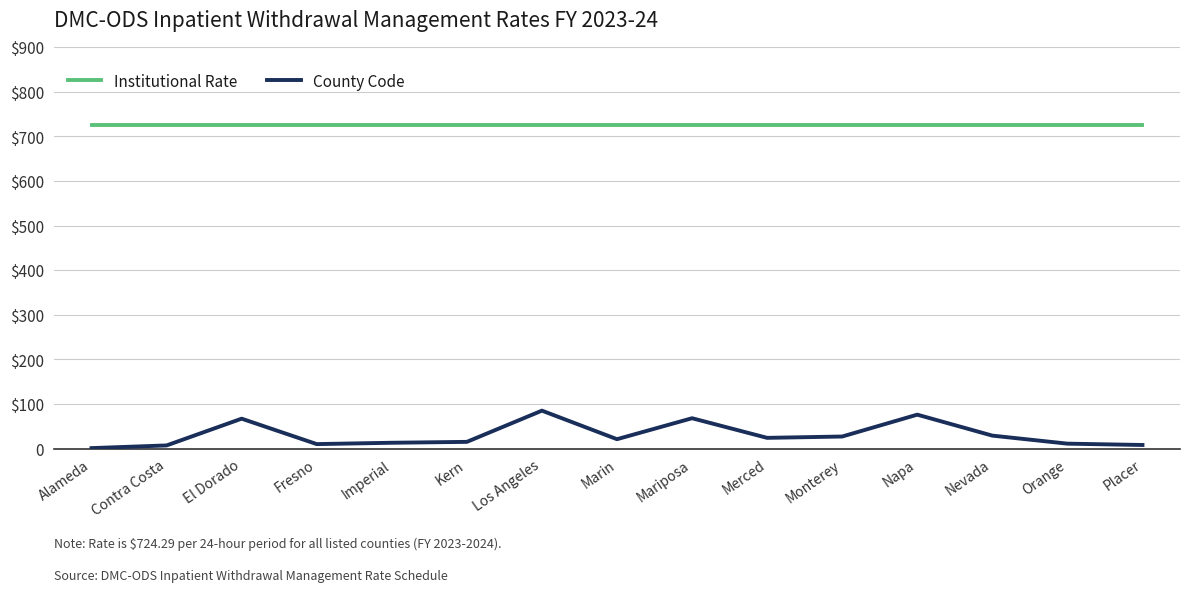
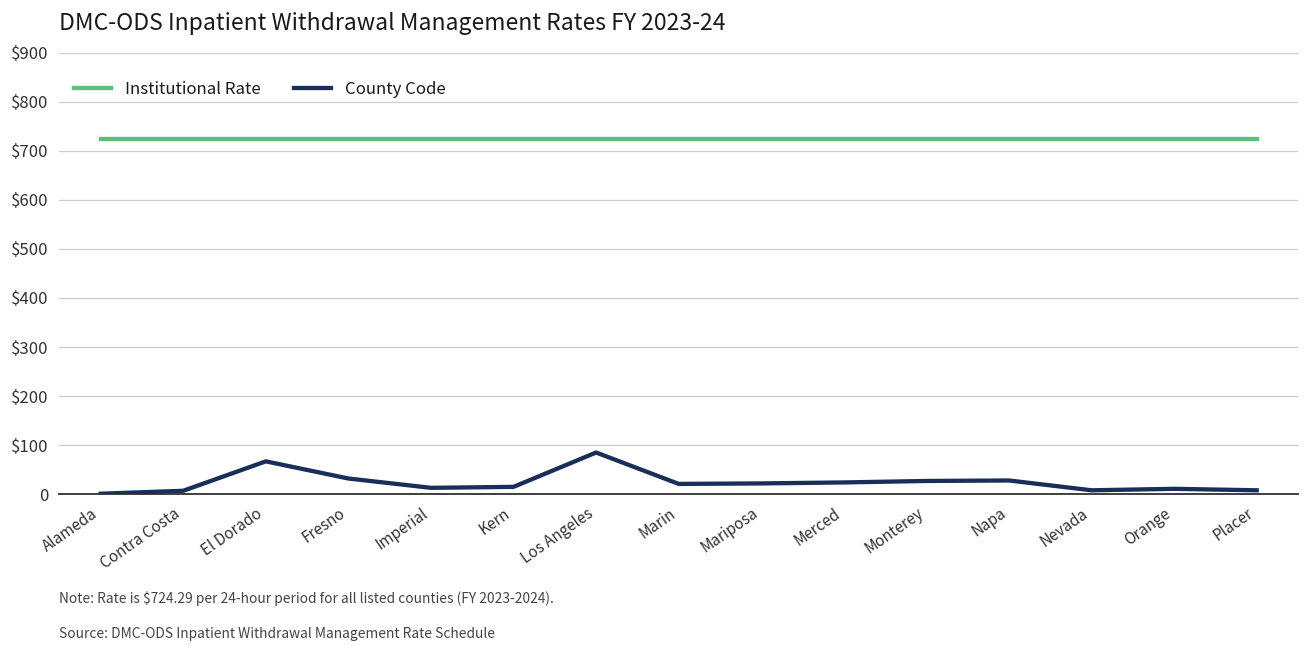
  {
    "Institutional Rate": {
      "Alameda": "$720",
      "Contra Costa": "$720",
      "El Dorado": "$720",
      "Fresno": "$720",
      "Imperial": "$720",
      "Kern": "$720",
      "Los Angeles": "$720",
      "Marin": "$720",
      "Mariposa": "$720",
      "Merced": "$720",
      "Monterey": "$720",
      "Napa": "$720",
      "Nevada": "$720",
      "Orange": "$720",
      "Placer": "$720"
    },
    "County Code": {
      "Alameda": "$0",
      "Contra Costa": "$10",
      "El Dorado": "$70",
-     "Fresno": "$10",
+     "Fresno": "$30",
      "Imperial": "$10",
      "Kern": "$20",
      "Los Angeles": "$90",
      "Marin": "$20",
-     "Mariposa": "$70",
+     "Mariposa": "$20",
      "Merced": "$20",
      "Monterey": "$30",
-     "Napa": "$80",
-     "Nevada": "$30",
+     "Napa": "$30",
+     "Nevada": "$10",
      "Orange": "$10",
      "Placer": "$10"
    }
  }
